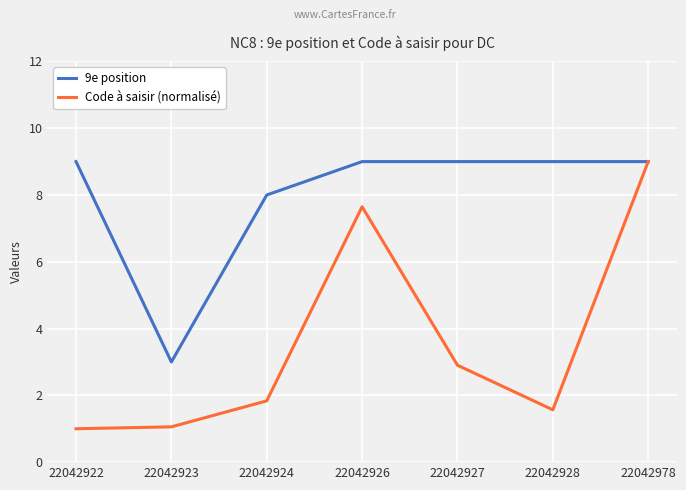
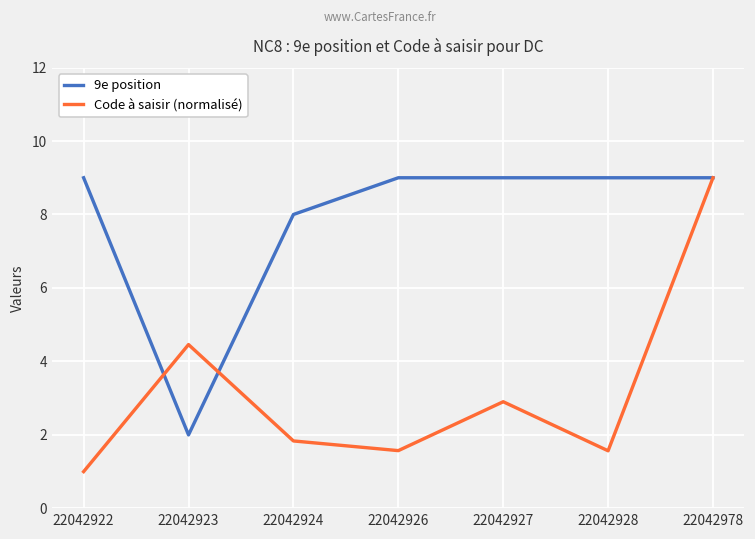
  {
    "9e position": {
      "22042922": 9,
-     "22042923": 3,
+     "22042923": 2,
      "22042924": 8,
      "22042926": 9,
      "22042927": 9,
      "22042928": 9
    },
    "Code à saisir (normalisé)": {
      "22042922": 1.0,
-     "22042923": 1.1,
+     "22042923": 4.5,
      "22042924": 1.8,
-     "22042926": 7.6,
+     "22042926": 1.6,
      "22042927": 2.9,
      "22042928": 1.6
    }
  }
